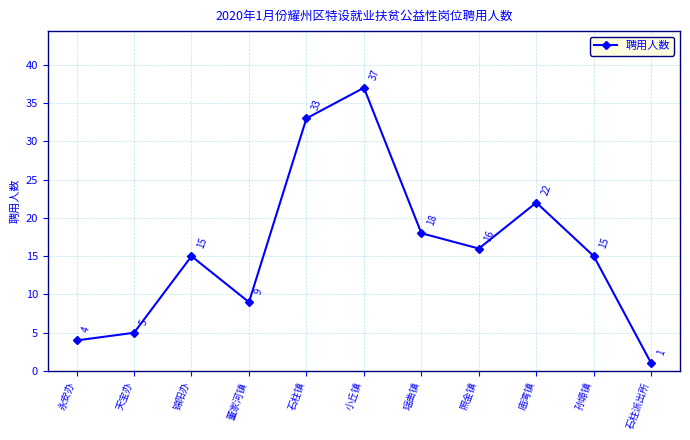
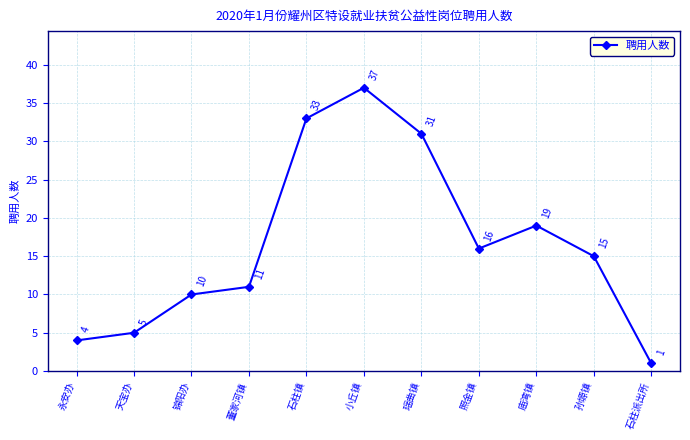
  {
    "永安办": 4,
    "天宝办": 5,
-   "锦阳办": 15,
-   "董家河镇": 9,
+   "锦阳办": 10,
+   "董家河镇": 11,
    "石柱镇": 33,
    "小丘镇": 37,
-   "瑶曲镇": 18,
+   "瑶曲镇": 31,
    "照金镇": 16,
-   "庙湾镇": 22,
+   "庙湾镇": 19,
    "孙塬镇": 15,
    "石柱派出所": 1
  }
